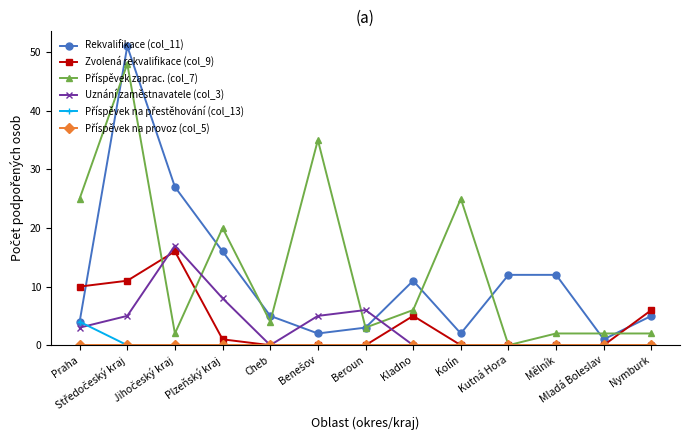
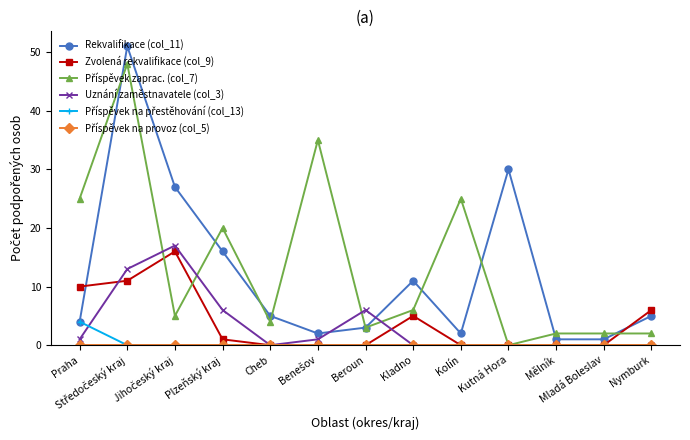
  {
    "Rekvalifikace (col_11)": {
      "Středočeský kraj": 51,
      "Jihočeský kraj": 27,
      "Plzeňský kraj": 16,
      "Cheb": 5,
      "Benešov": 2,
      "Kladno": 11,
      "Kolín": 2,
-     "Kutná Hora": 12,
-     "Mělník": 12,
+     "Kutná Hora": 30,
+     "Mělník": 1,
      "Mladá Boleslav": 1,
      "Nymburk": 5
    },
    "Zvolená rekvalifikace (col_9)": {
      "Praha": 10,
      "Středočeský kraj": 11,
      "Jihočeský kraj": 16,
      "Plzeňský kraj": 1,
      "Kladno": 5,
      "Nymburk": 6
    },
    "Příspěvek zaprac. (col_7)": {
      "Praha": 25,
      "Středočeský kraj": 48,
-     "Jihočeský kraj": 2,
+     "Jihočeský kraj": 5,
      "Plzeňský kraj": 20,
      "Cheb": 4,
      "Benešov": 35,
      "Kladno": 6,
      "Kolín": 25,
      "Mělník": 2,
      "Mladá Boleslav": 2,
      "Nymburk": 2
    },
    "Uznání zaměstnavatele (col_3)": {
-     "Praha": 3,
-     "Středočeský kraj": 5,
+     "Praha": 1,
+     "Středočeský kraj": 13,
      "Jihočeský kraj": 17,
-     "Plzeňský kraj": 8,
-     "Benešov": 5,
+     "Plzeňský kraj": 6,
+     "Benešov": 1,
      "Beroun": 6
    },
    "Příspěvek na provoz (col_5)": {
      "Praha": 0
    }
  }
